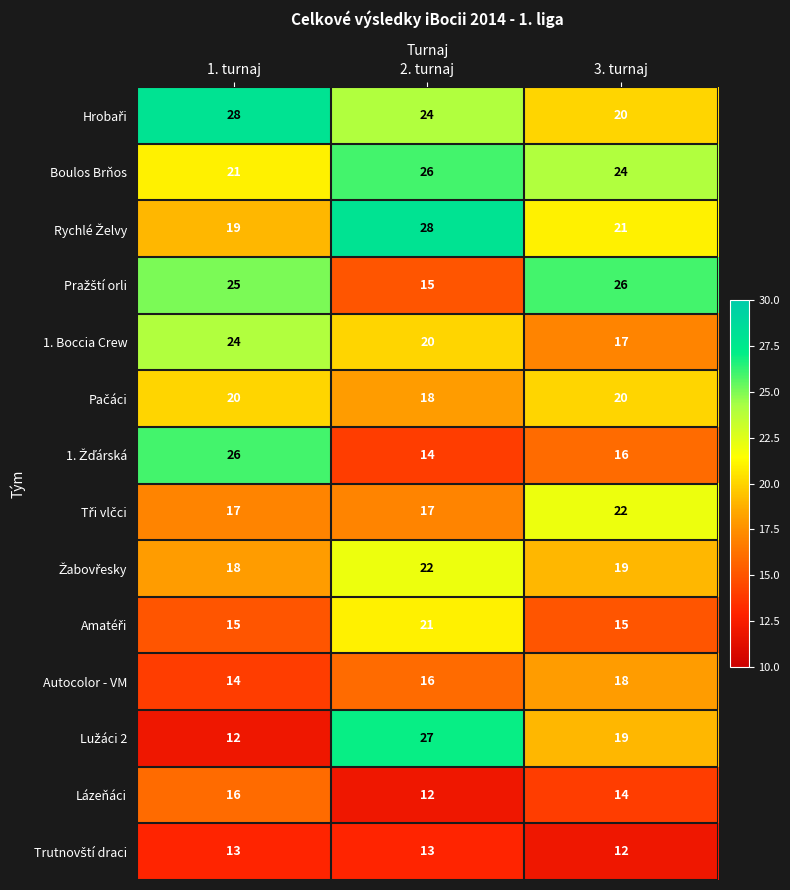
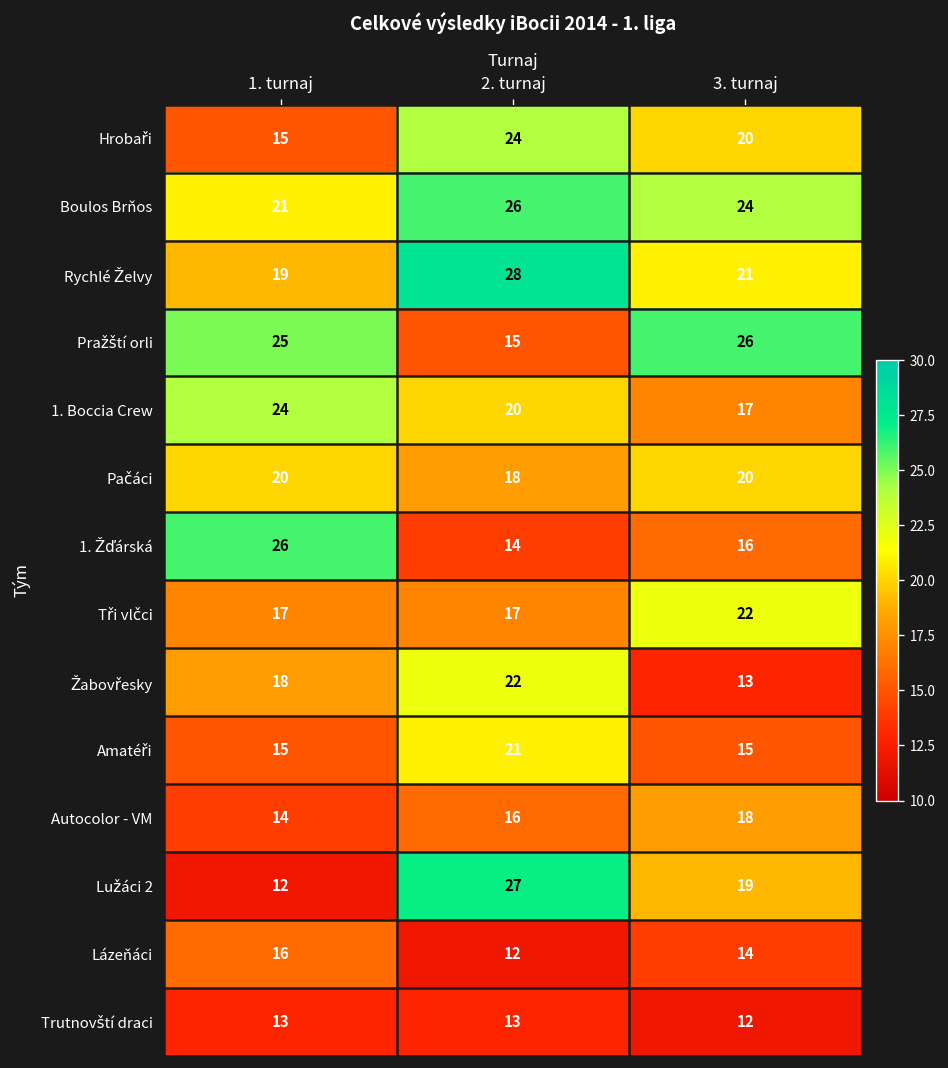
  {
    "Hrobaři": {
-     "1. turnaj": 28,
+     "1. turnaj": 15,
      "2. turnaj": 24,
      "3. turnaj": 20
    },
    "Boulos Brňos": {
      "1. turnaj": 21,
      "2. turnaj": 26,
      "3. turnaj": 24
    },
    "Rychlé Želvy": {
      "1. turnaj": 19,
      "2. turnaj": 28,
      "3. turnaj": 21
    },
    "Pražští orli": {
      "1. turnaj": 25,
      "2. turnaj": 15,
      "3. turnaj": 26
    },
    "1. Boccia Crew": {
      "1. turnaj": 24,
      "2. turnaj": 20,
      "3. turnaj": 17
    },
    "Pačáci": {
      "1. turnaj": 20,
      "2. turnaj": 18,
      "3. turnaj": 20
    },
    "1. Žďárská": {
      "1. turnaj": 26,
      "2. turnaj": 14,
      "3. turnaj": 16
    },
    "Tři vlčci": {
      "1. turnaj": 17,
      "2. turnaj": 17,
      "3. turnaj": 22
    },
    "Žabovřesky": {
      "1. turnaj": 18,
      "2. turnaj": 22,
-     "3. turnaj": 19
+     "3. turnaj": 13
    },
    "Amatéři": {
      "1. turnaj": 15,
      "2. turnaj": 21,
      "3. turnaj": 15
    },
    "Autocolor - VM": {
      "1. turnaj": 14,
      "2. turnaj": 16,
      "3. turnaj": 18
    },
    "Lužáci 2": {
      "1. turnaj": 12,
      "2. turnaj": 27,
      "3. turnaj": 19
    },
    "Lázeňáci": {
      "1. turnaj": 16,
      "2. turnaj": 12,
      "3. turnaj": 14
    },
    "Trutnovští draci": {
      "1. turnaj": 13,
      "2. turnaj": 13,
      "3. turnaj": 12
    }
  }
